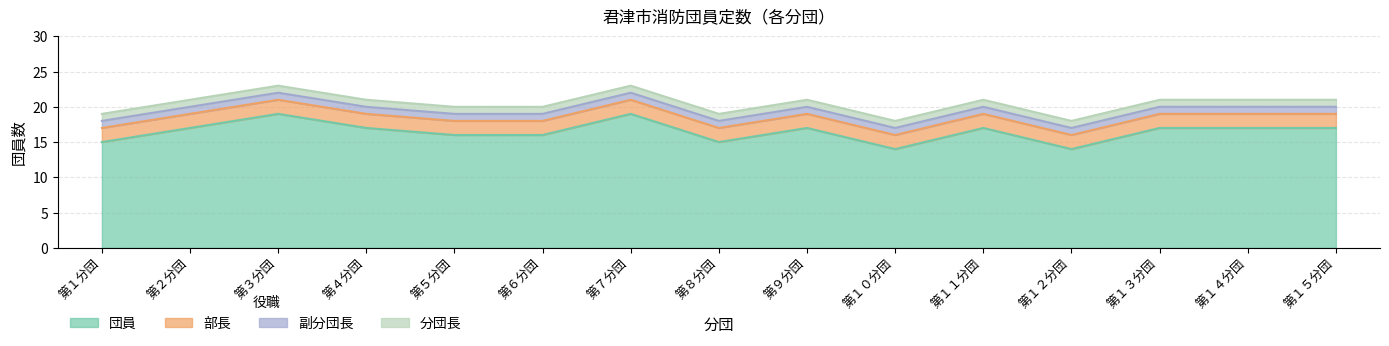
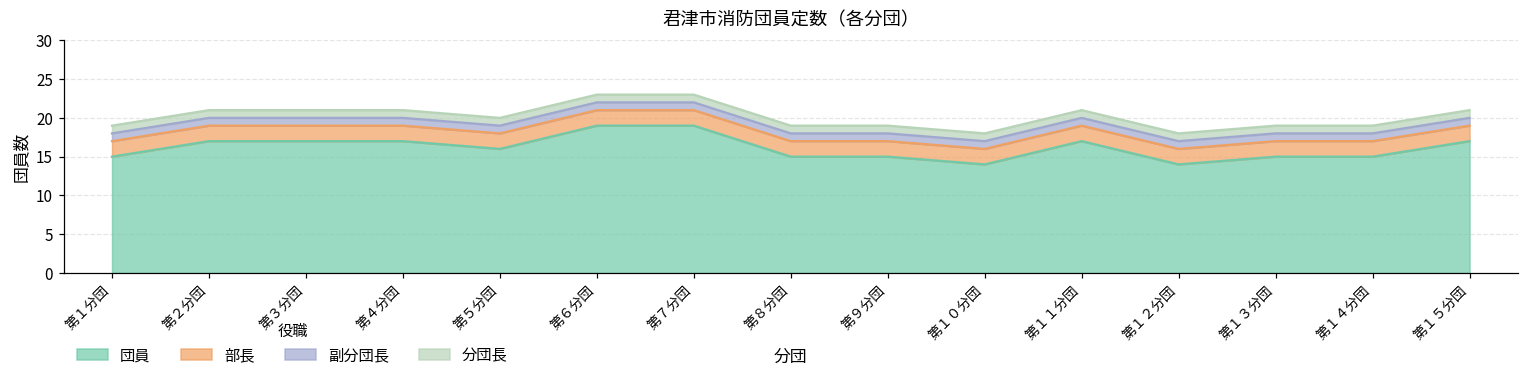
  {
    "団員": {
      "第１分団": 15,
      "第２分団": 17,
-     "第３分団": 19,
+     "第３分団": 17,
      "第４分団": 17,
      "第５分団": 16,
-     "第６分団": 16,
+     "第６分団": 19,
      "第７分団": 19,
      "第８分団": 15,
-     "第９分団": 17,
+     "第９分団": 15,
      "第１０分団": 14,
      "第１１分団": 17,
      "第１２分団": 14,
-     "第１３分団": 17,
-     "第１４分団": 17,
+     "第１３分団": 15,
+     "第１４分団": 15,
      "第１５分団": 17
    },
    "部長": {
      "第１分団": 2,
      "第２分団": 2,
      "第３分団": 2,
      "第４分団": 2,
      "第５分団": 2,
      "第６分団": 2,
      "第７分団": 2,
      "第８分団": 2,
      "第９分団": 2,
      "第１０分団": 2,
      "第１１分団": 2,
      "第１２分団": 2,
      "第１３分団": 2,
      "第１４分団": 2,
      "第１５分団": 2
    }
  }
